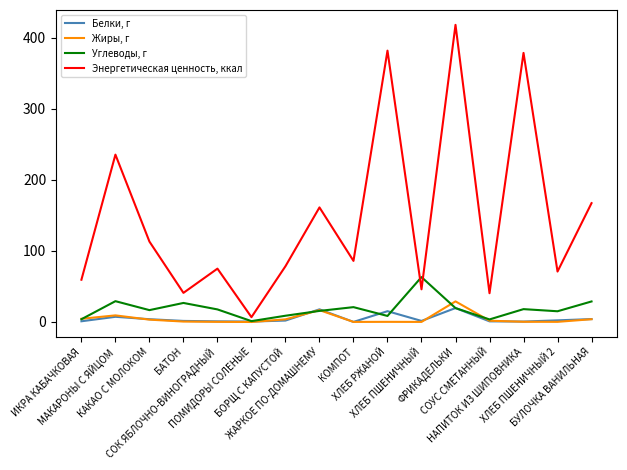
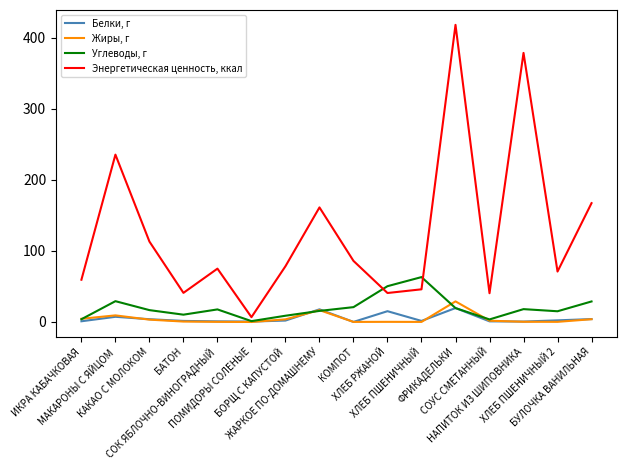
  {
    "Белки, г": {
      "ХЛЕБ РЖАНОЙ": 20
    },
    "Жиры, г": {
      "ХЛЕБ РЖАНОЙ": 0,
      "ФРИКАДЕЛЬКИ": 30
    },
    "Углеводы, г": {
      "МАКАРОНЫ С ЯЙЦОМ": 30,
      "КАКАО С МОЛОКОМ": 20,
-     "БАТОН": 30,
+     "БАТОН": 10,
      "СОК ЯБЛОЧНО-ВИНОГРАДНЫЙ": 20,
      "БОРЩ С КАПУСТОЙ": 10,
      "КОМПОТ": 20,
-     "ХЛЕБ РЖАНОЙ": 10,
+     "ХЛЕБ РЖАНОЙ": 50,
      "ХЛЕБ ПШЕНИЧНЫЙ": 60,
      "НАПИТОК ИЗ ШИПОВНИКА": 20,
      "ХЛЕБ ПШЕНИЧНЫЙ 2": 20,
      "БУЛОЧКА ВАНИЛЬНАЯ": 30
    },
    "Энергетическая ценность, ккал": {
      "ИКРА КАБАЧКОВАЯ": 60,
      "МАКАРОНЫ С ЯЙЦОМ": 240,
      "КАКАО С МОЛОКОМ": 110,
      "БАТОН": 40,
      "СОК ЯБЛОЧНО-ВИНОГРАДНЫЙ": 80,
      "ПОМИДОРЫ СОЛЕНЫЕ": 10,
      "БОРЩ С КАПУСТОЙ": 80,
      "ЖАРКОЕ ПО-ДОМАШНЕМУ": 160,
      "КОМПОТ": 90,
-     "ХЛЕБ РЖАНОЙ": 380,
+     "ХЛЕБ РЖАНОЙ": 40,
      "ХЛЕБ ПШЕНИЧНЫЙ": 50,
      "ФРИКАДЕЛЬКИ": 420,
      "СОУС СМЕТАННЫЙ": 40,
      "НАПИТОК ИЗ ШИПОВНИКА": 380,
      "ХЛЕБ ПШЕНИЧНЫЙ 2": 70,
      "БУЛОЧКА ВАНИЛЬНАЯ": 170
    }
  }
